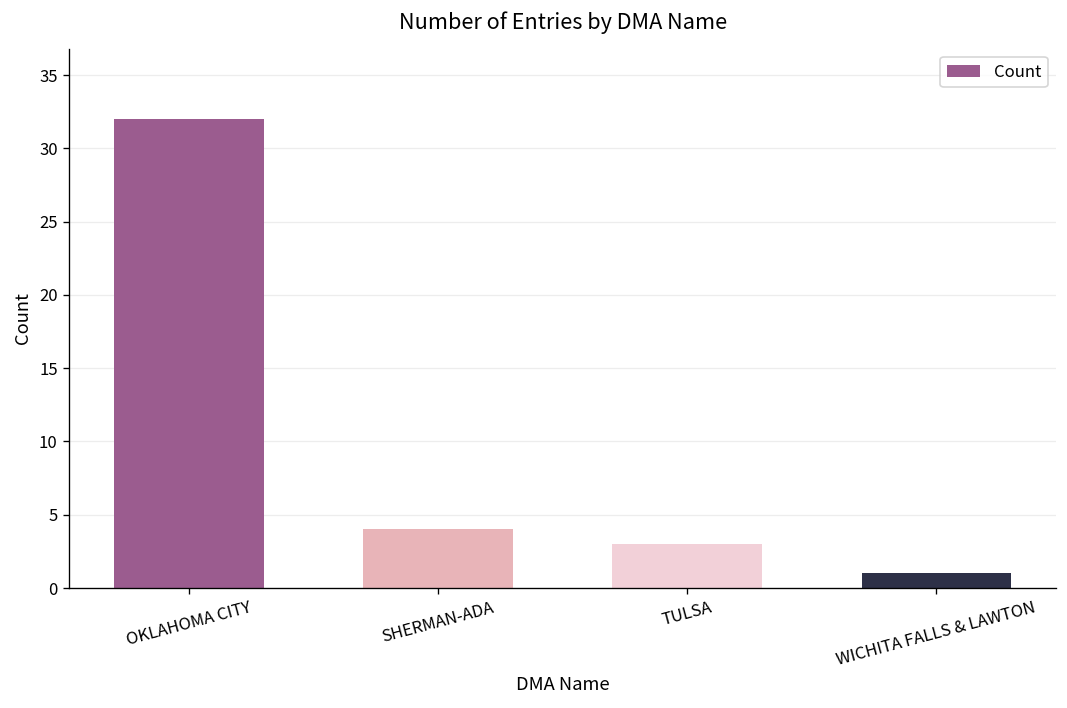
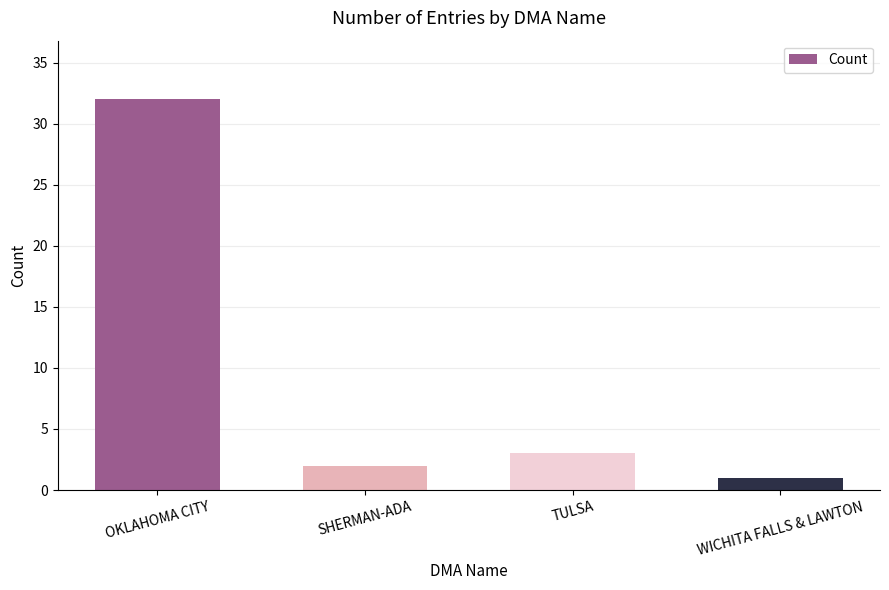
  {
    "OKLAHOMA CITY": 32,
-   "SHERMAN-ADA": 4,
+   "SHERMAN-ADA": 2,
    "TULSA": 3,
    "WICHITA FALLS & LAWTON": 1
  }
